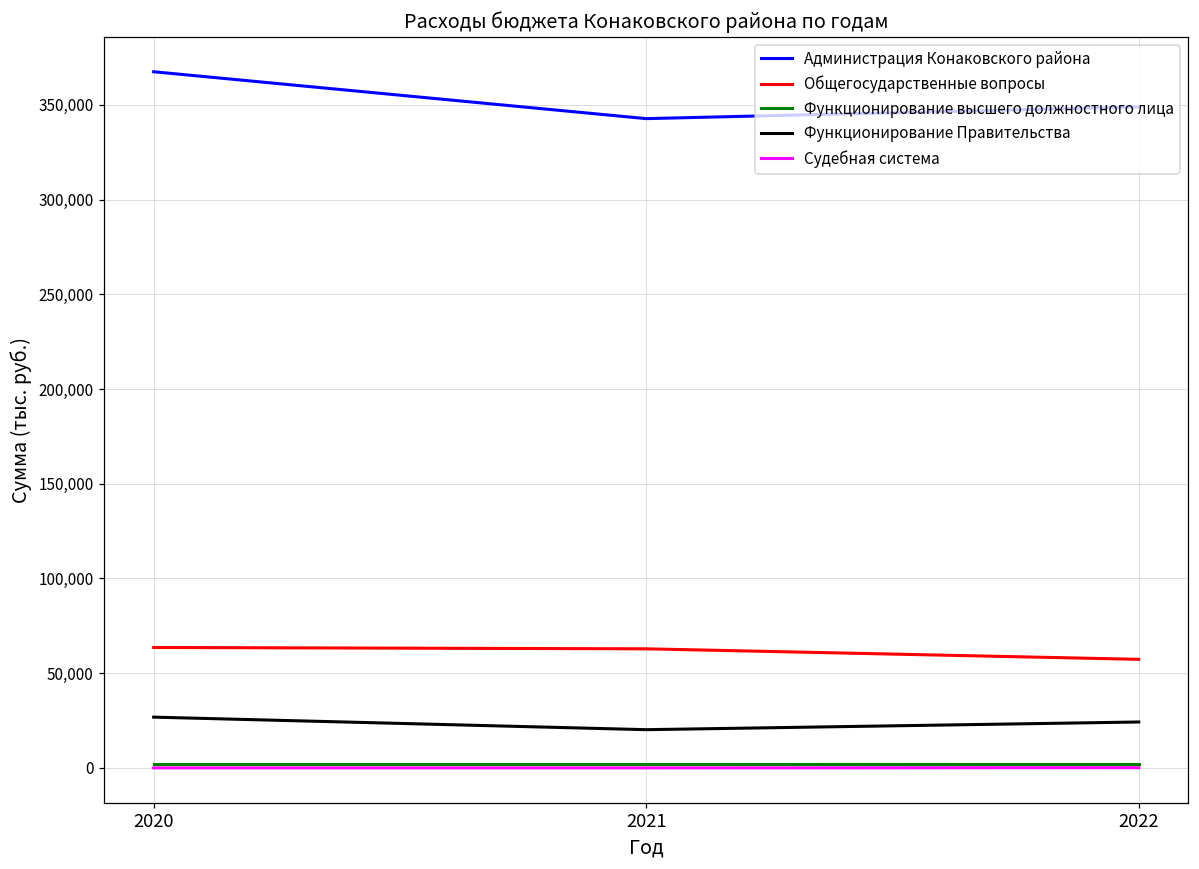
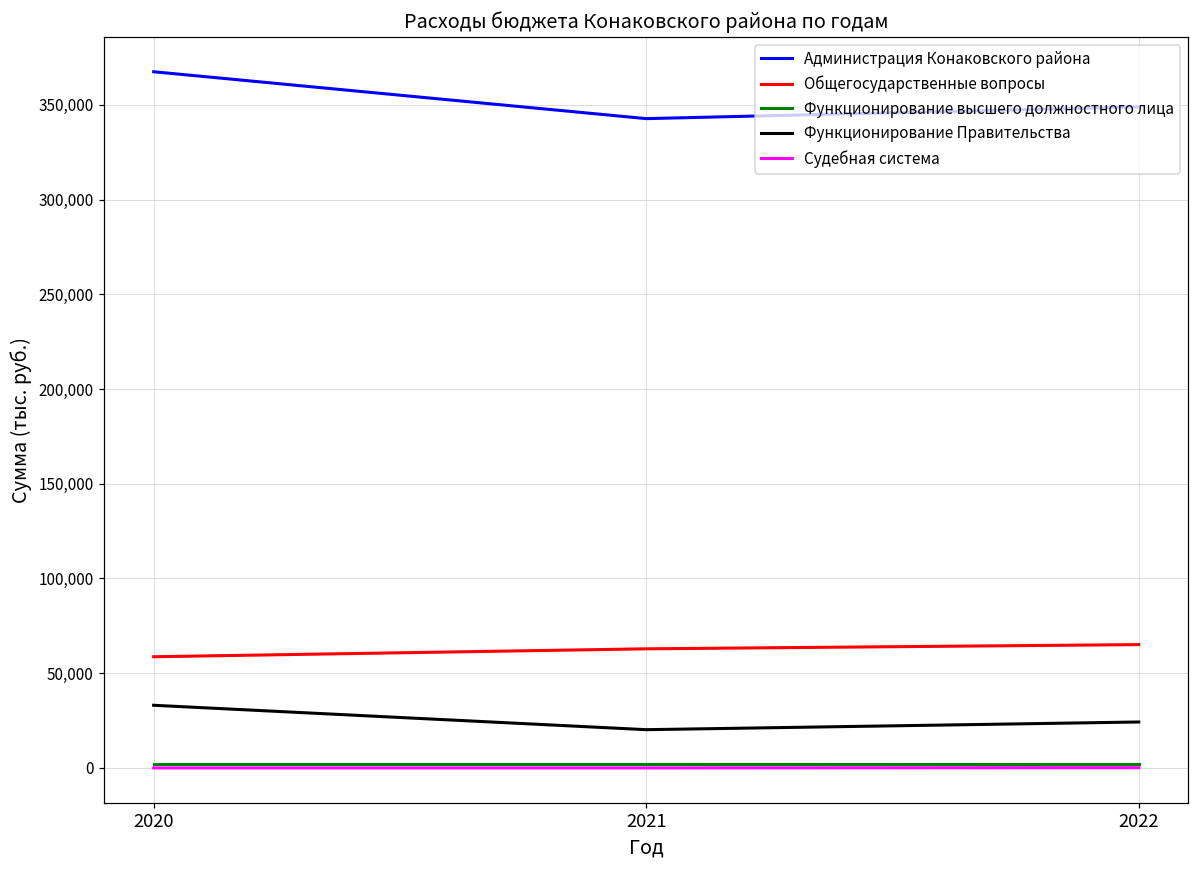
  {
    "Администрация Конаковского района": {
      "2020": "367,000",
      "2021": "343,000"
    },
    "Общегосударственные вопросы": {
-     "2020": "64,000",
+     "2020": "59,000",
      "2021": "63,000",
-     "2022": "57,000"
+     "2022": "65,000"
    },
    "Функционирование высшего должностного лица": {
      "2020": "2,000",
      "2021": "2,000",
      "2022": "2,000"
    },
    "Функционирование Правительства": {
-     "2020": "27,000",
+     "2020": "33,000",
      "2021": "20,000",
      "2022": "24,000"
    },
    "Судебная система": {
      "2020": "0",
      "2021": "0",
      "2022": "0"
    }
  }
